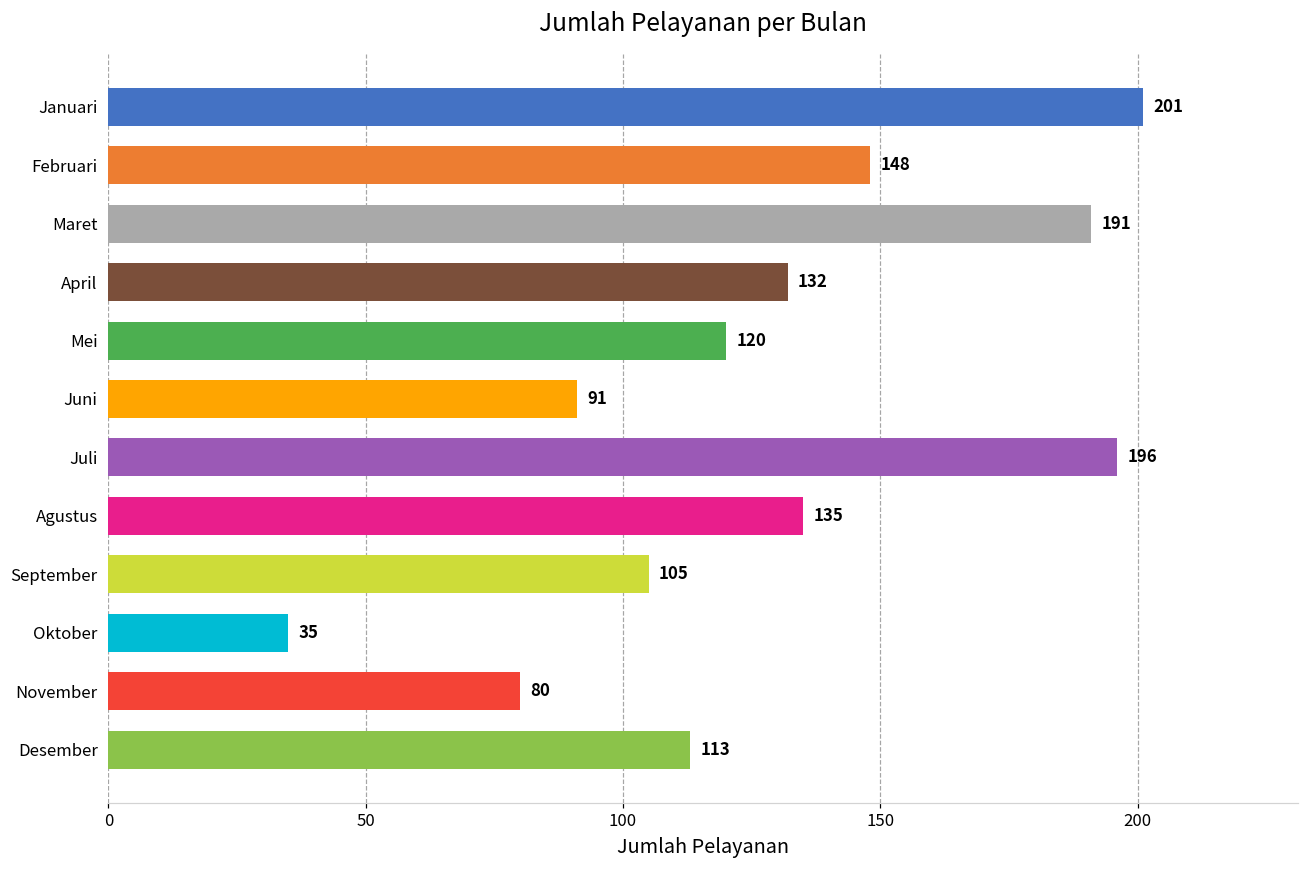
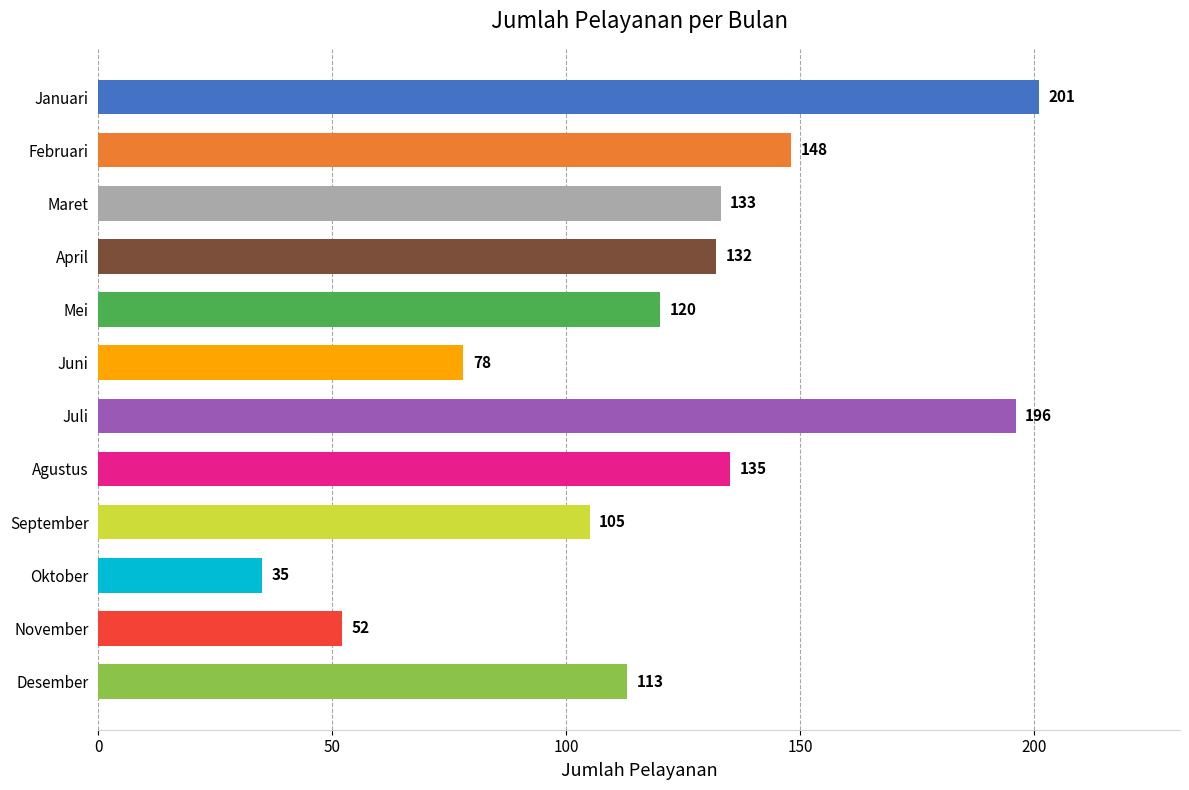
  {
    "Januari": 201,
    "Februari": 148,
-   "Maret": 191,
+   "Maret": 133,
    "April": 132,
    "Mei": 120,
-   "Juni": 91,
+   "Juni": 78,
    "Juli": 196,
    "Agustus": 135,
    "September": 105,
    "Oktober": 35,
-   "November": 80,
+   "November": 52,
    "Desember": 113
  }
